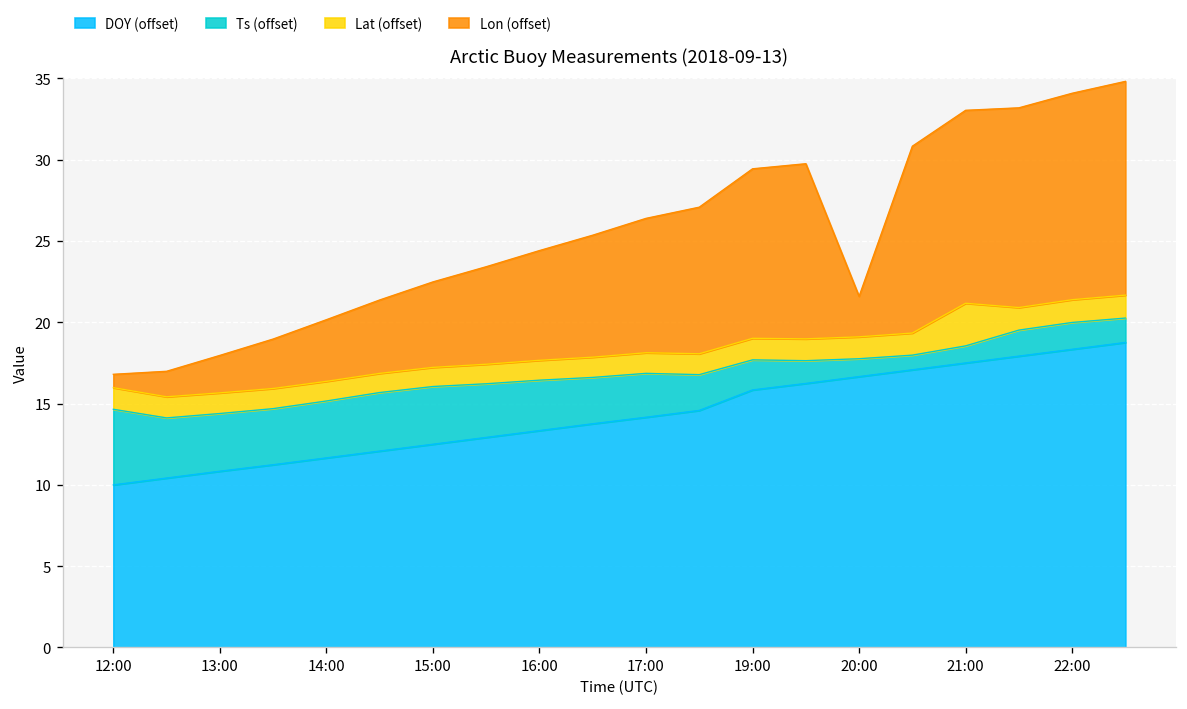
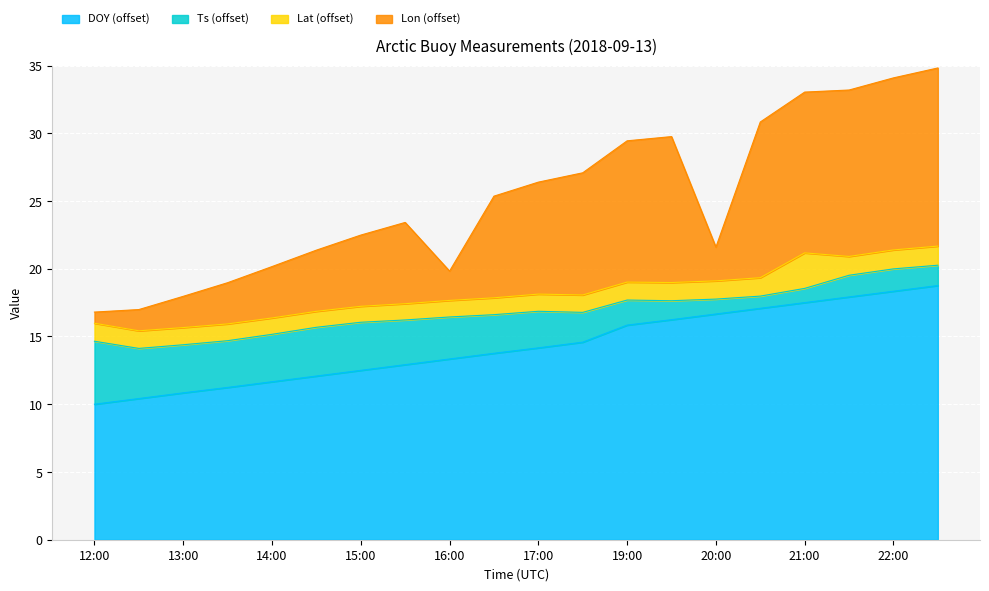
  {
    "Lat (offset)": {
      "12:00": 1.3,
      "13:00": 1.3,
      "14:00": 1.2,
      "15:00": 1.2,
      "16:00": 1.2,
      "17:00": 1.3,
      "19:00": 1.3,
      "20:00": 1.3,
      "21:00": 2.6,
      "22:00": 1.4
    },
    "Lon (offset)": {
      "12:00": 0.8,
      "13:00": 2.3,
      "14:00": 3.8,
      "15:00": 5.3,
-     "16:00": 6.7,
+     "16:00": 2.2,
      "17:00": 8.3,
      "19:00": 10.4,
      "20:00": 2.5,
      "21:00": 11.9,
      "22:00": 12.7
    }
  }
